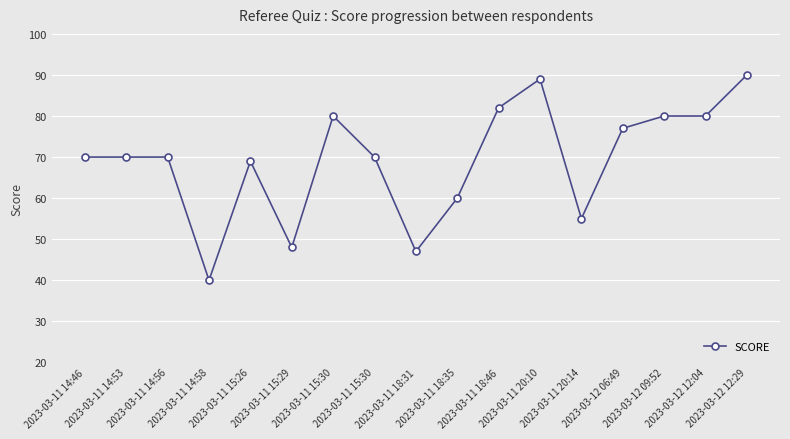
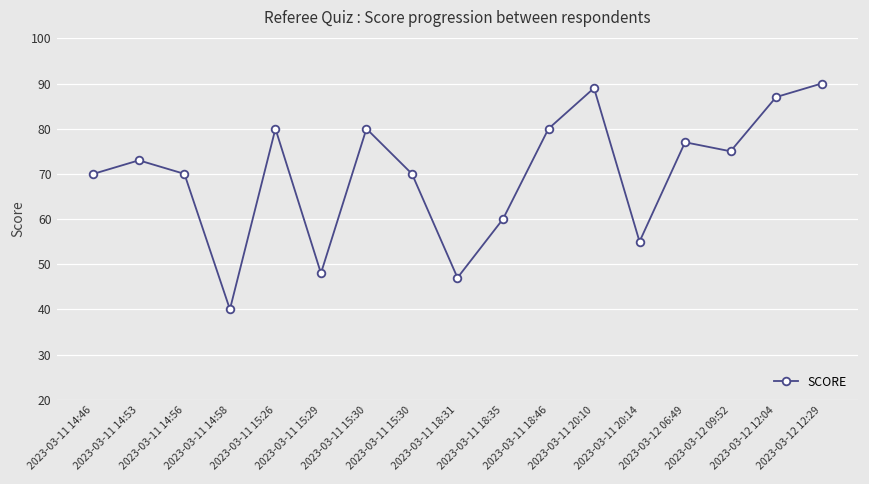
  {
    "2023-03-11 14:46": 70,
-   "2023-03-11 14:53": 70,
+   "2023-03-11 14:53": 73,
    "2023-03-11 14:56": 70,
    "2023-03-11 14:58": 40,
-   "2023-03-11 15:26": 69,
+   "2023-03-11 15:26": 80,
    "2023-03-11 15:29": 48,
    "2023-03-11 18:31": 47,
    "2023-03-11 18:35": 60,
-   "2023-03-11 18:46": 82,
+   "2023-03-11 18:46": 80,
    "2023-03-11 20:10": 89,
    "2023-03-11 20:14": 55,
    "2023-03-12 06:49": 77,
-   "2023-03-12 09:52": 80,
-   "2023-03-12 12:04": 80,
+   "2023-03-12 09:52": 75,
+   "2023-03-12 12:04": 87,
    "2023-03-12 12:29": 90
  }
